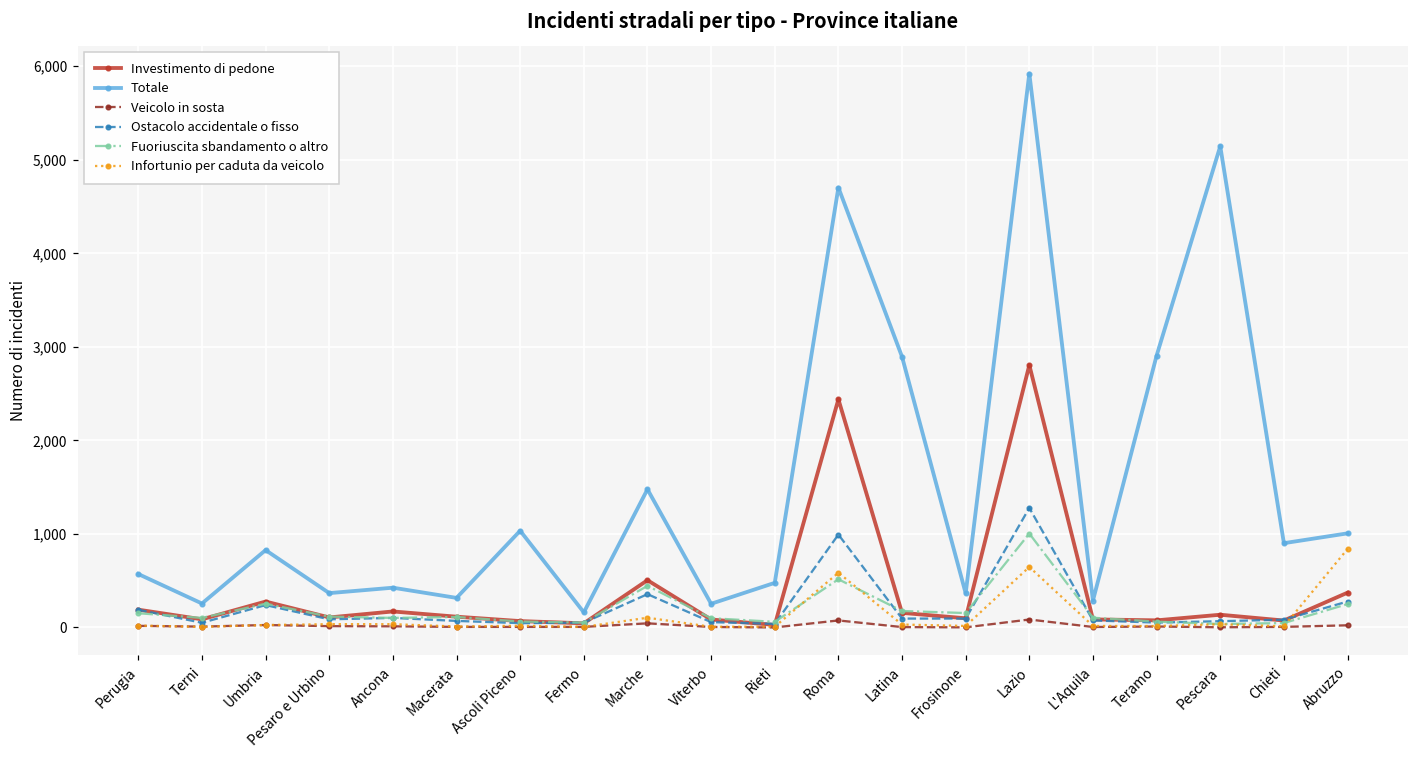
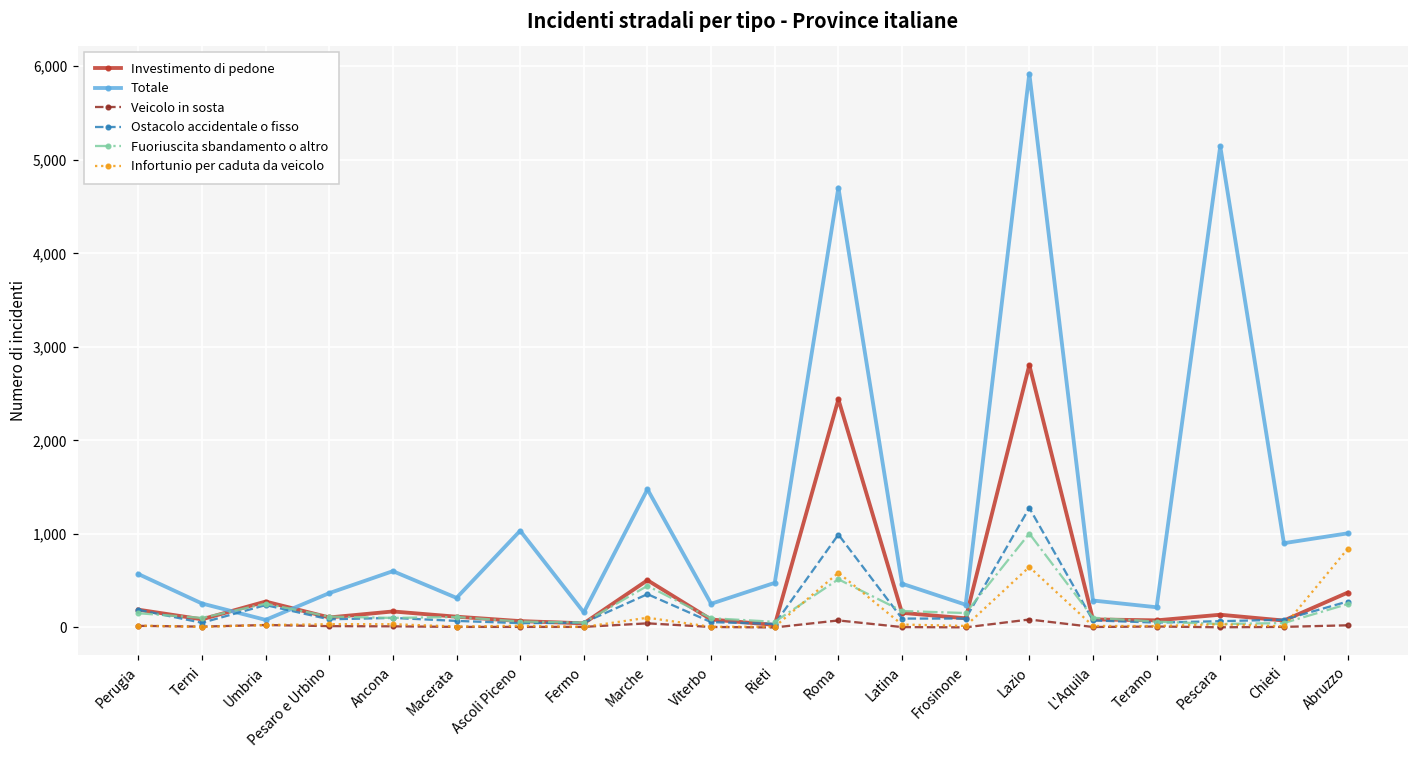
  {
    "Totale": {
      "Perugia": "600",
      "Terni": "300",
-     "Umbria": "800",
+     "Umbria": "100",
      "Pesaro e Urbino": "400",
-     "Ancona": "400",
+     "Ancona": "600",
      "Macerata": "300",
      "Ascoli Piceno": "1,000",
      "Fermo": "200",
      "Marche": "1,500",
      "Viterbo": "300",
      "Rieti": "500",
      "Roma": "4,700",
-     "Latina": "2,900",
-     "Frosinone": "400",
+     "Latina": "500",
+     "Frosinone": "200",
      "Lazio": "5,900",
      "L'Aquila": "300",
-     "Teramo": "2,900",
+     "Teramo": "200",
      "Pescara": "5,100",
      "Chieti": "900",
      "Abruzzo": "1,000"
    },
    "Ostacolo accidentale o fisso": {
      "Terni": "100",
      "Macerata": "100",
      "Marche": "400",
      "Roma": "1,000",
      "Latina": "100",
      "Lazio": "1,300",
      "Pescara": "100"
    },
    "Fuoriuscita sbandamento o altro": {
      "Perugia": "200",
      "Marche": "400",
      "Roma": "500",
      "Frosinone": "200",
      "Lazio": "1,000"
    },
    "Infortunio per caduta da veicolo": {
      "Marche": "100",
      "Roma": "600",
      "Lazio": "600",
      "Abruzzo": "800"
    }
  }
